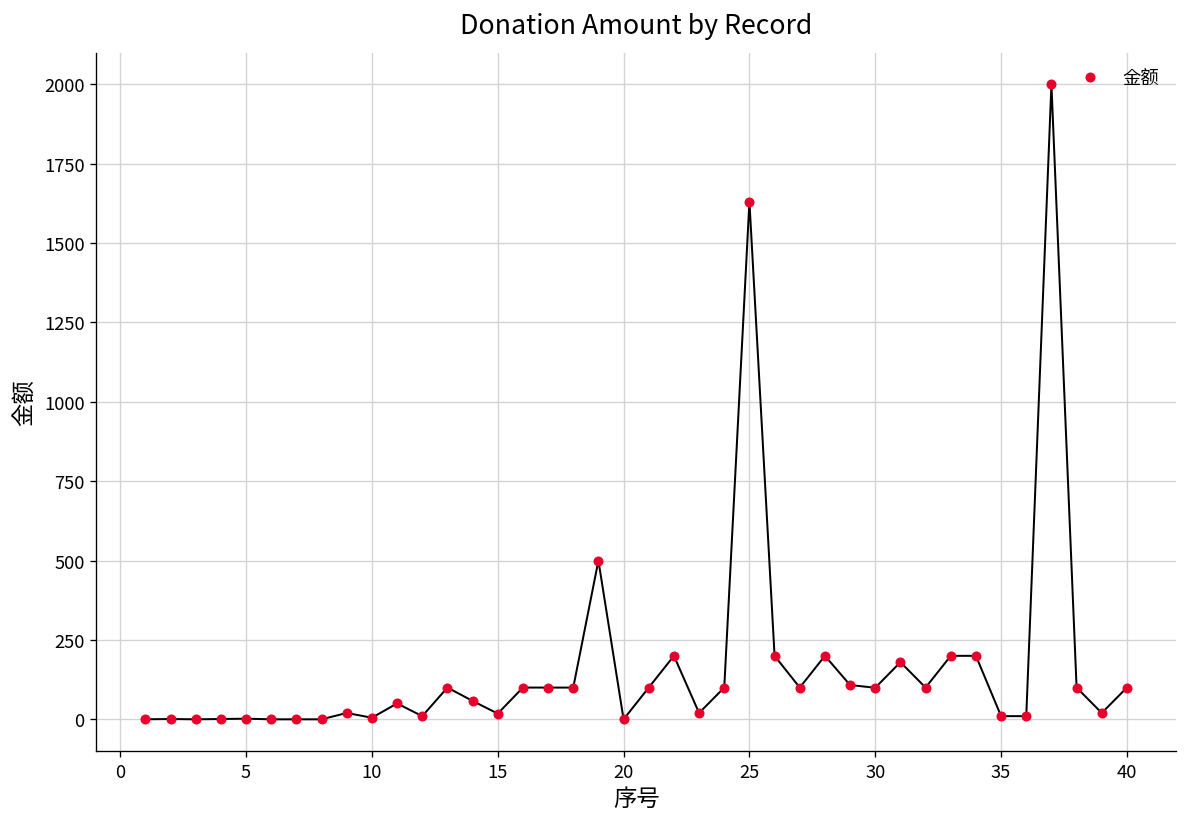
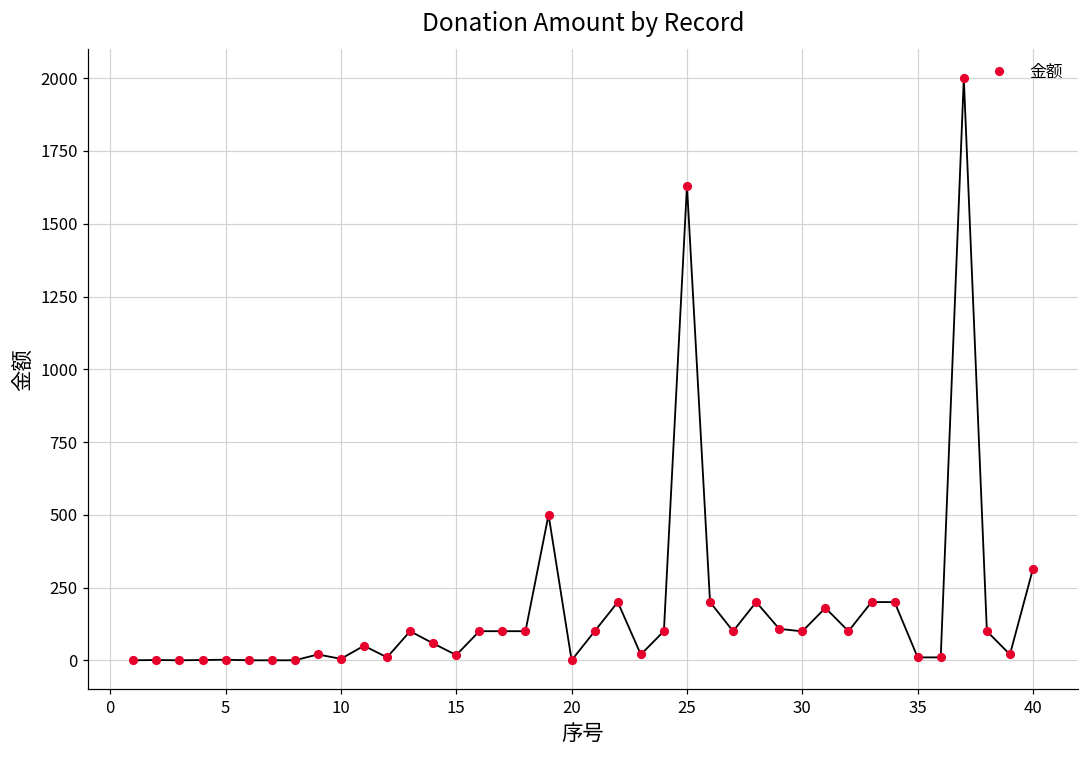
  {
    "5": 0,
    "10": 10,
    "15": 20,
    "20": 0,
    "25": 1630,
    "30": 100,
    "35": 10,
-   "40": 100
+   "40": 320
  }
